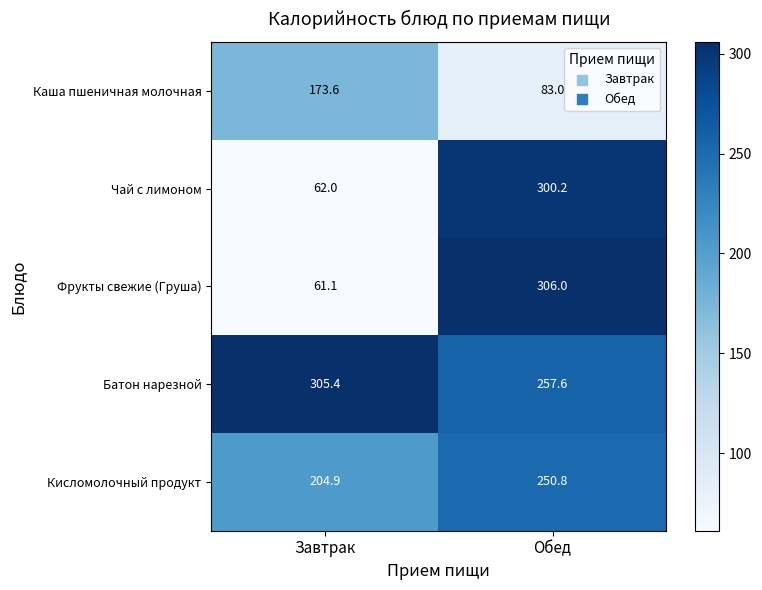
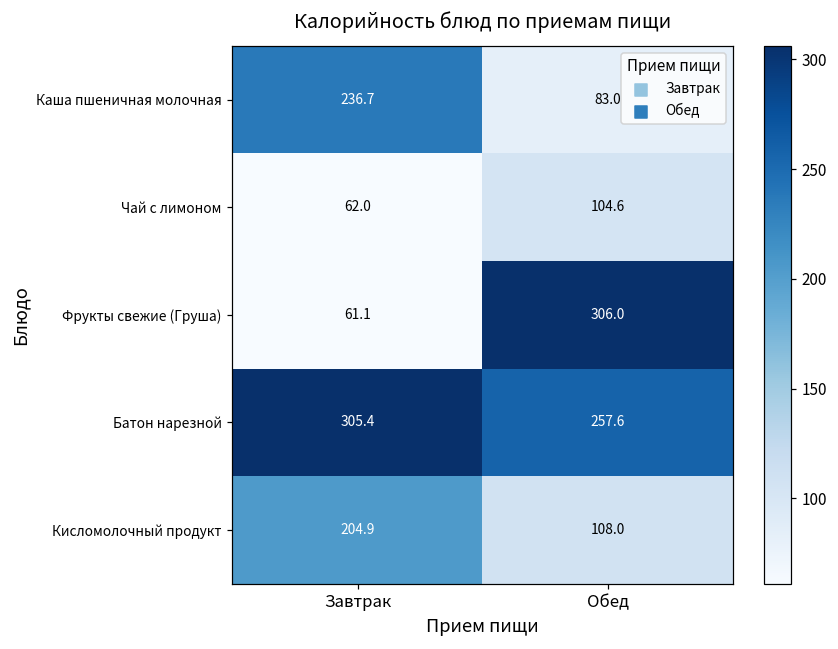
  {
    "Каша пшеничная молочная": {
-     "Завтрак": 173.6
+     "Завтрак": 236.7
    },
    "Чай с лимоном": {
      "Завтрак": 62.0,
-     "Обед": 300.2
+     "Обед": 104.6
    },
    "Фрукты свежие (Груша)": {
      "Завтрак": 61.1,
      "Обед": 306.0
    },
    "Батон нарезной": {
      "Завтрак": 305.4,
      "Обед": 257.6
    },
    "Кисломолочный продукт": {
      "Завтрак": 204.9,
-     "Обед": 250.8
+     "Обед": 108.0
    }
  }
